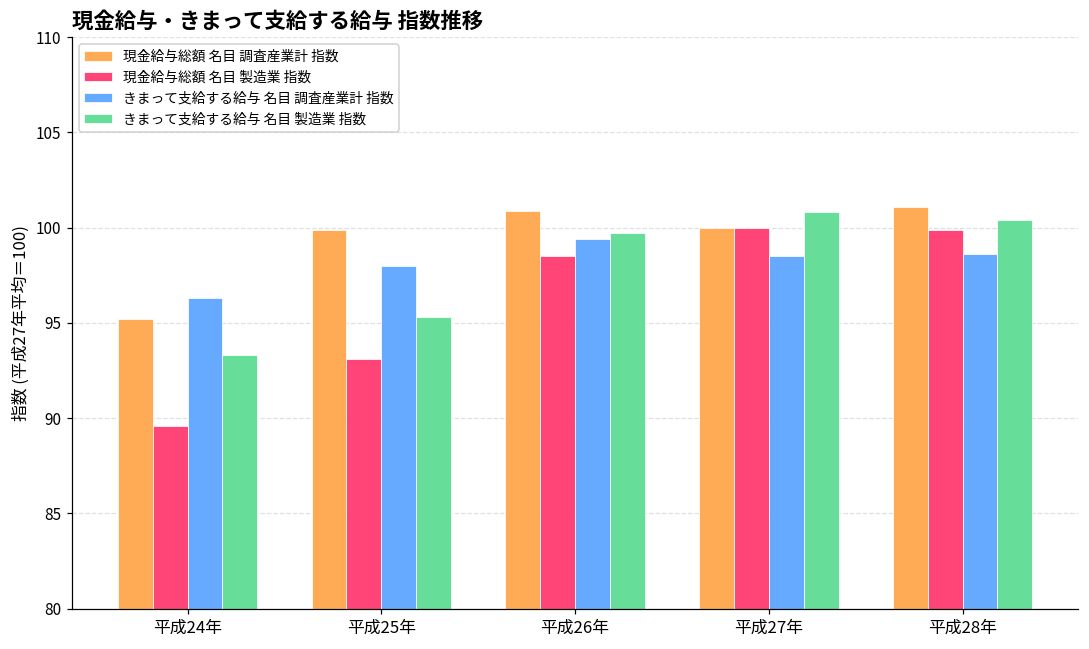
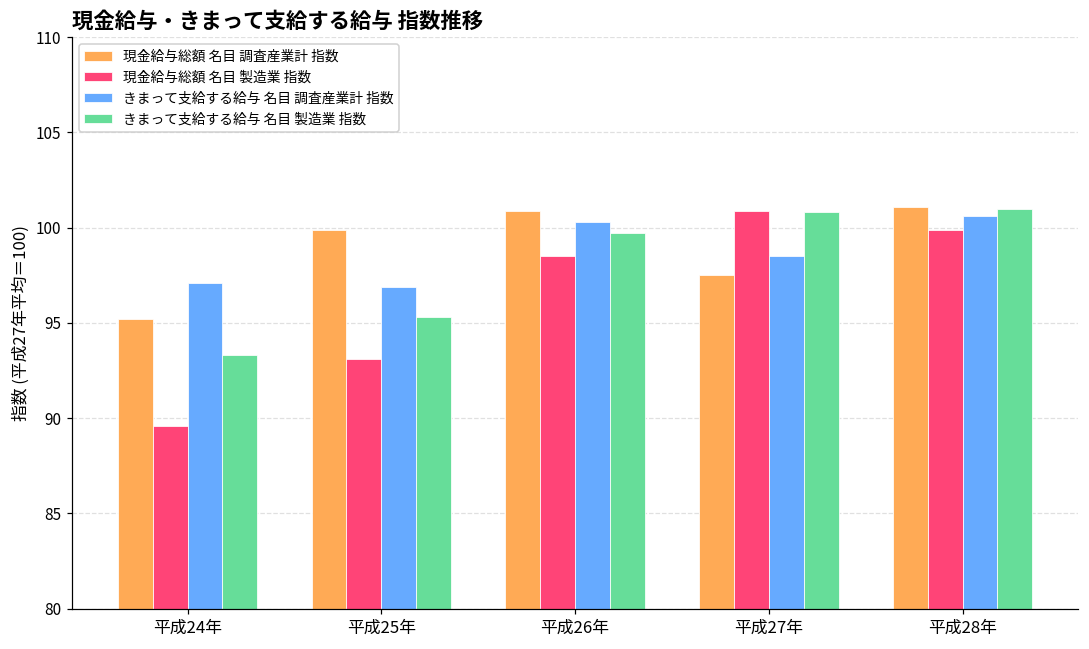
  {
    "現金給与総額 名目 調査産業計 指数": {
      "平成24年": 95.2,
      "平成25年": 99.9,
      "平成26年": 100.9,
-     "平成27年": 100.0,
+     "平成27年": 97.5,
      "平成28年": 101.1
    },
    "現金給与総額 名目 製造業 指数": {
      "平成24年": 89.6,
      "平成25年": 93.1,
      "平成26年": 98.5,
-     "平成27年": 100.0,
+     "平成27年": 100.9,
      "平成28年": 99.9
    },
    "きまって支給する給与 名目 調査産業計 指数": {
-     "平成24年": 96.3,
-     "平成25年": 98.0,
-     "平成26年": 99.4,
+     "平成24年": 97.1,
+     "平成25年": 96.9,
+     "平成26年": 100.3,
      "平成27年": 98.5,
-     "平成28年": 98.6
+     "平成28年": 100.6
    },
    "きまって支給する給与 名目 製造業 指数": {
      "平成24年": 93.3,
      "平成25年": 95.3,
      "平成26年": 99.7,
      "平成27年": 100.8,
-     "平成28年": 100.4
+     "平成28年": 101.0
    }
  }
